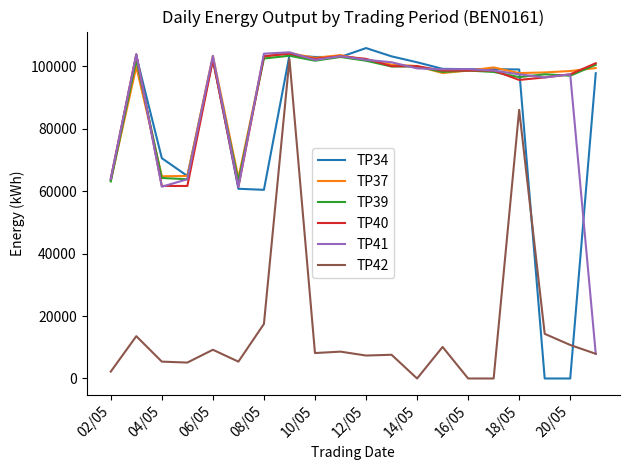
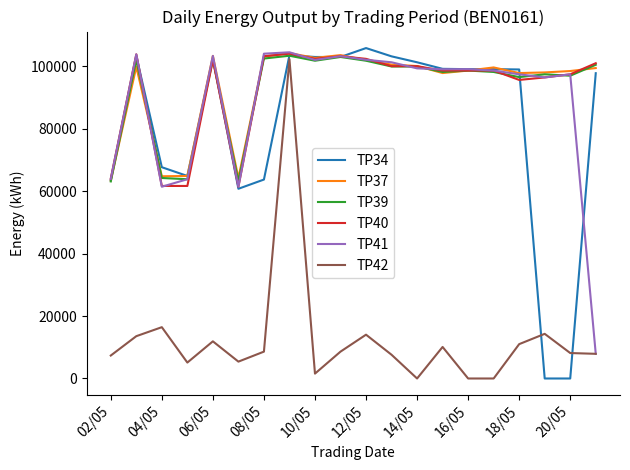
  {
    "TP34": {
-     "04/05": 71000,
-     "08/05": 60000,
+     "04/05": 68000,
+     "08/05": 64000,
      "12/05": 106000,
      "14/05": 101000,
      "18/05": 99000,
      "20/05": 0
    },
    "TP37": {
      "20/05": 98000
    },
    "TP39": {
      "18/05": 97000
    },
    "TP40": {
      "18/05": 96000
    },
    "TP42": {
-     "02/05": 2000,
-     "04/05": 5000,
-     "06/05": 9000,
-     "08/05": 17000,
-     "10/05": 8000,
-     "12/05": 7000,
+     "02/05": 7000,
+     "04/05": 16000,
+     "06/05": 12000,
+     "08/05": 9000,
+     "10/05": 2000,
+     "12/05": 14000,
      "14/05": 0,
      "16/05": 0,
-     "18/05": 86000,
-     "20/05": 11000
+     "18/05": 11000,
+     "20/05": 8000
    }
  }
